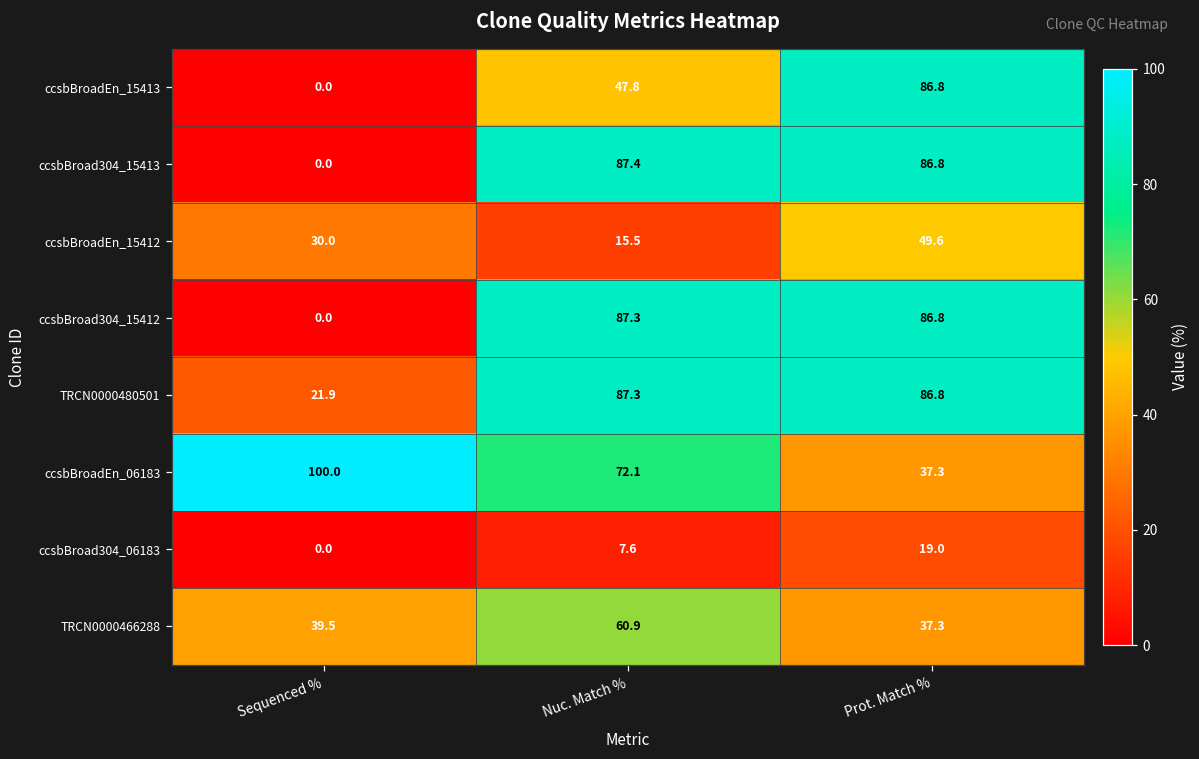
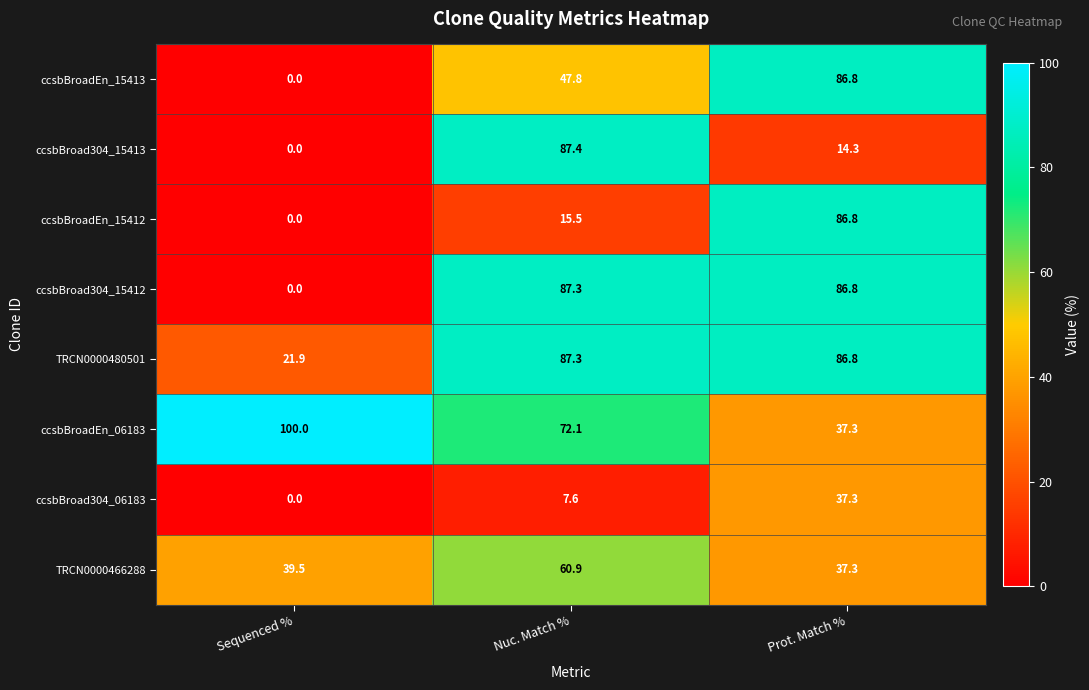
  {
    "ccsbBroadEn_15413": {
      "Sequenced %": 0.0,
      "Nuc. Match %": 47.8,
      "Prot. Match %": 86.8
    },
    "ccsbBroad304_15413": {
      "Sequenced %": 0.0,
      "Nuc. Match %": 87.4,
-     "Prot. Match %": 86.8
+     "Prot. Match %": 14.3
    },
    "ccsbBroadEn_15412": {
-     "Sequenced %": 30.0,
+     "Sequenced %": 0.0,
      "Nuc. Match %": 15.5,
-     "Prot. Match %": 49.6
+     "Prot. Match %": 86.8
    },
    "ccsbBroad304_15412": {
      "Sequenced %": 0.0,
      "Nuc. Match %": 87.3,
      "Prot. Match %": 86.8
    },
    "TRCN0000480501": {
      "Sequenced %": 21.9,
      "Nuc. Match %": 87.3,
      "Prot. Match %": 86.8
    },
    "ccsbBroadEn_06183": {
      "Sequenced %": 100.0,
      "Nuc. Match %": 72.1,
      "Prot. Match %": 37.3
    },
    "ccsbBroad304_06183": {
      "Sequenced %": 0.0,
      "Nuc. Match %": 7.6,
-     "Prot. Match %": 19.0
+     "Prot. Match %": 37.3
    },
    "TRCN0000466288": {
      "Sequenced %": 39.5,
      "Nuc. Match %": 60.9,
      "Prot. Match %": 37.3
    }
  }
